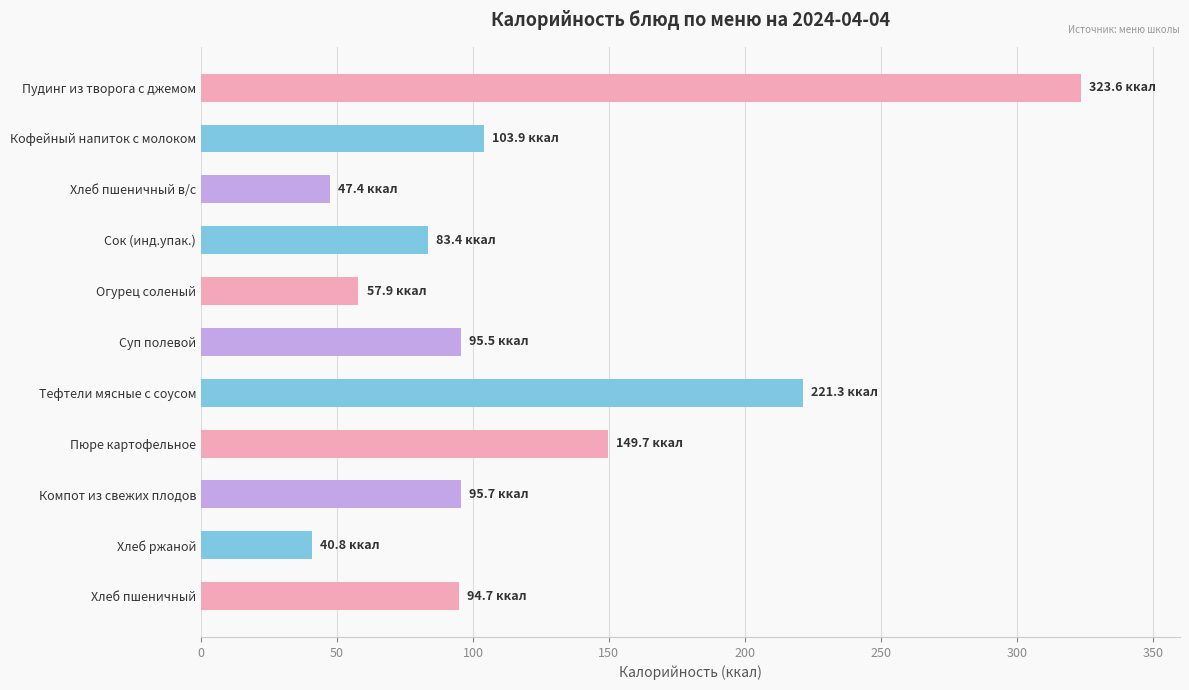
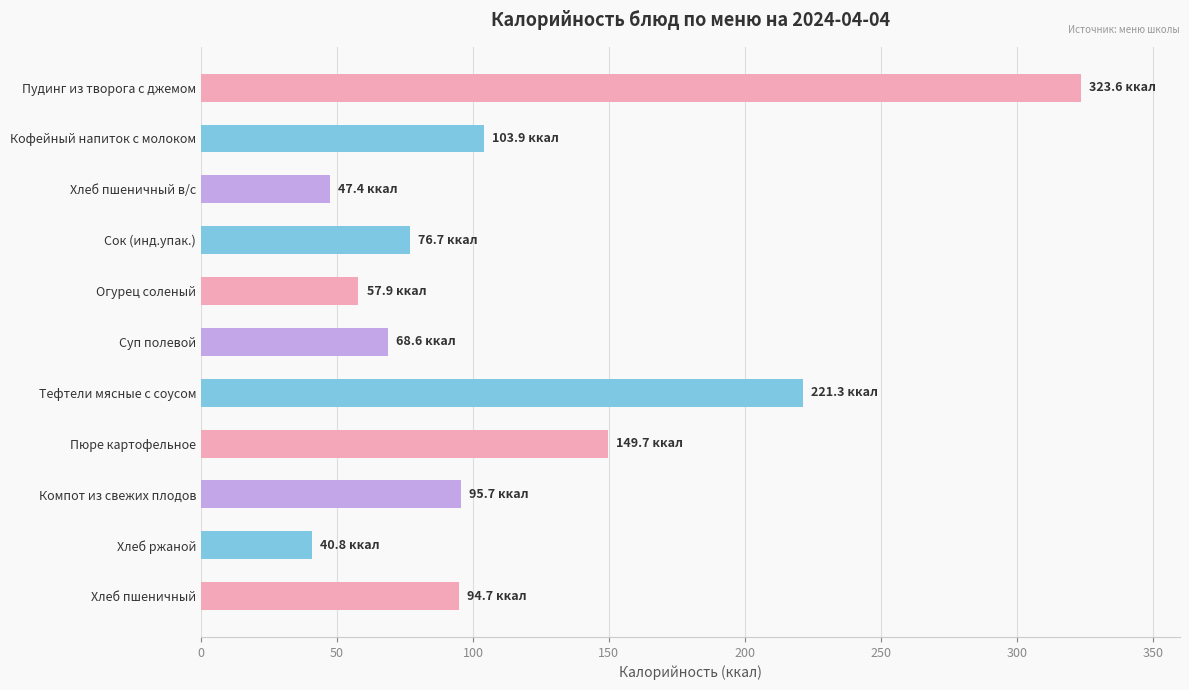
  {
    "Пудинг из творога с джемом": 323.6,
    "Кофейный напиток с молоком": 103.9,
    "Хлеб пшеничный в/с": 47.4,
-   "Сок (инд.упак.)": 83.4,
+   "Сок (инд.упак.)": 76.7,
    "Огурец соленый": 57.9,
-   "Суп полевой": 95.5,
+   "Суп полевой": 68.6,
    "Тефтели мясные с соусом": 221.3,
    "Пюре картофельное": 149.7,
    "Компот из свежих плодов": 95.7,
    "Хлеб ржаной": 40.8,
    "Хлеб пшеничный": 94.7
  }
